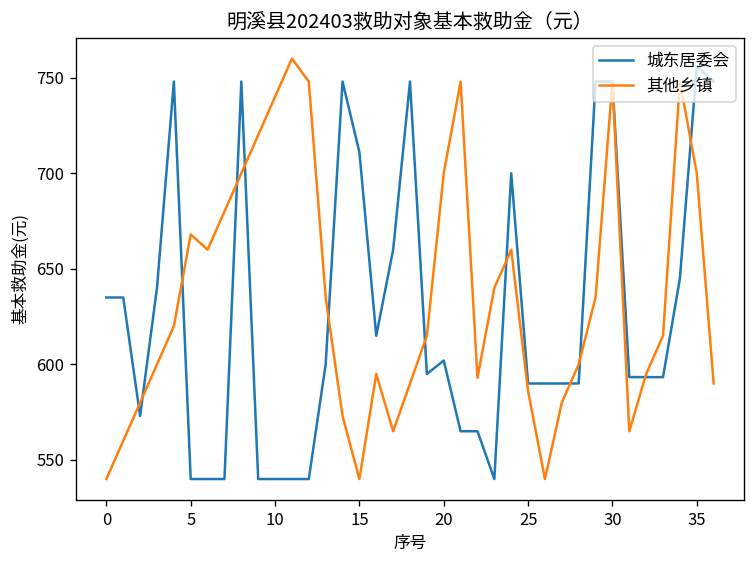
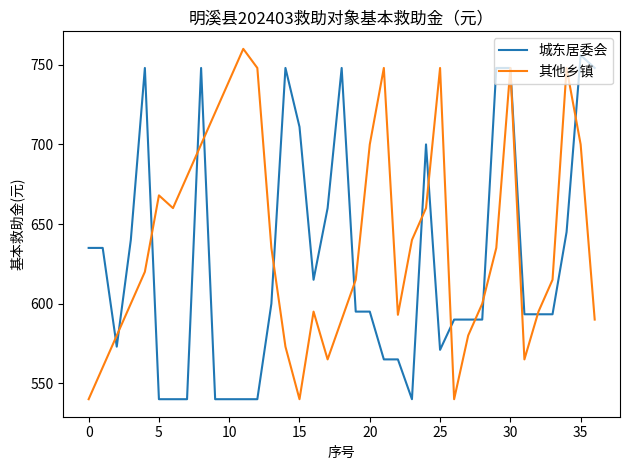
  {
    "城东居委会": {
      "0": 635,
      "5": 540,
      "10": 540,
      "15": 711,
-     "20": 602,
-     "25": 590
+     "20": 595,
+     "25": 571
    },
    "其他乡镇": {
      "0": 540,
      "5": 668,
      "10": 740,
      "15": 540,
      "20": 700,
-     "25": 586,
+     "25": 748,
      "35": 700
    }
  }
